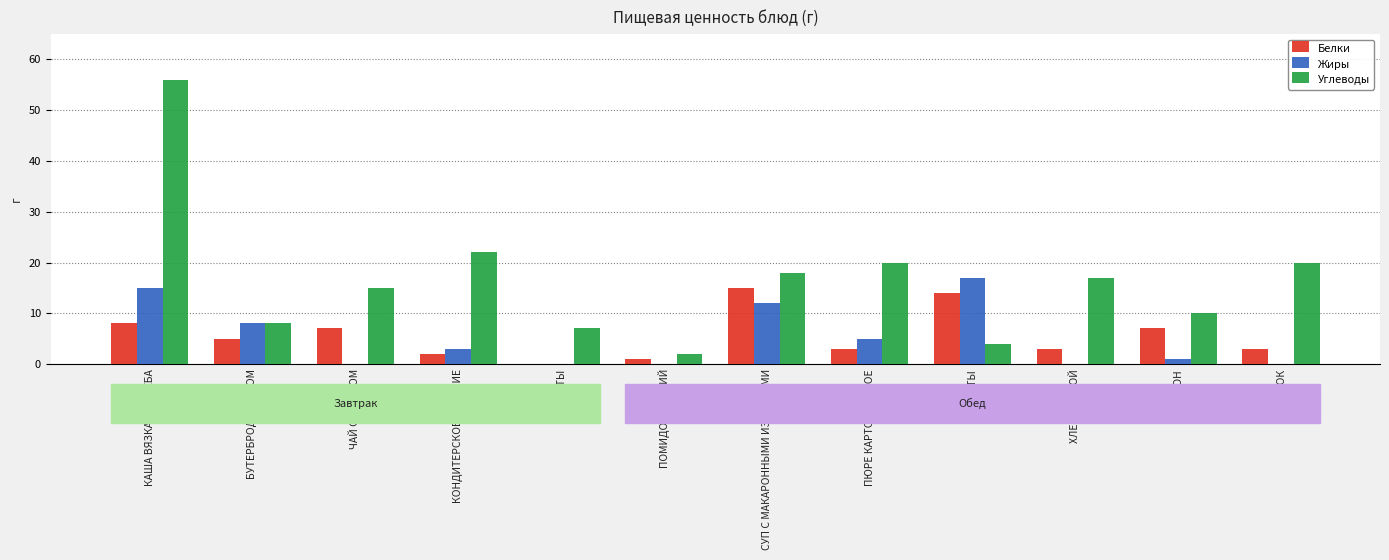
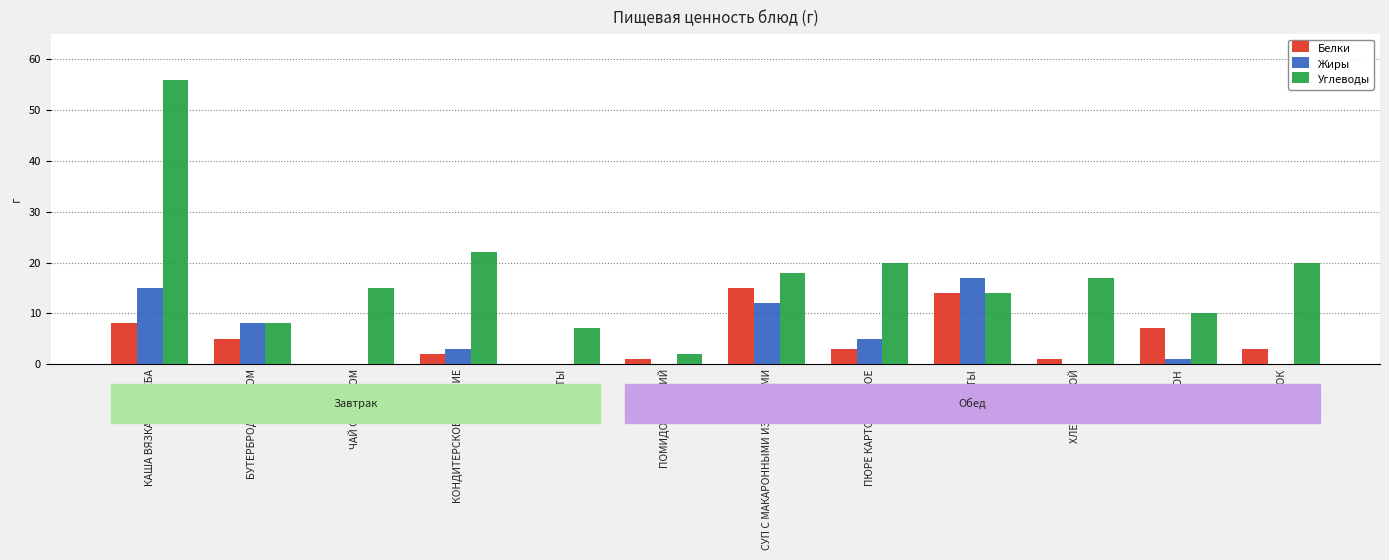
  {
    "Белки": {
      "КАША ВЯЗКАЯ ДРУЖБА": 8,
      "БУТЕРБРОД С СЫРОМ": 5,
-     "ЧАЙ С САХАРОМ": 7,
+     "ЧАЙ С САХАРОМ": 0,
      "КОНДИТЕРСКОЕ ИЗДЕЛИЕ": 2,
      "ФРУКТЫ": 0,
      "ПОМИДОР СВЕЖИЙ": 1,
      "СУП С МАКАРОННЫМИ ИЗДЕЛИЯМИ": 15,
      "ПЮРЕ КАРТОФЕЛЬНОЕ": 3,
      "КОТЛЕТЫ": 14,
-     "ХЛЕБ РЖАНОЙ": 3,
+     "ХЛЕБ РЖАНОЙ": 1,
      "БАТОН": 7,
      "СОК": 3
    },
    "Жиры": {
      "КАША ВЯЗКАЯ ДРУЖБА": 15,
      "БУТЕРБРОД С СЫРОМ": 8,
      "ЧАЙ С САХАРОМ": 0,
      "КОНДИТЕРСКОЕ ИЗДЕЛИЕ": 3,
      "ФРУКТЫ": 0,
      "ПОМИДОР СВЕЖИЙ": 0,
      "СУП С МАКАРОННЫМИ ИЗДЕЛИЯМИ": 12,
      "ПЮРЕ КАРТОФЕЛЬНОЕ": 5,
      "КОТЛЕТЫ": 17,
      "ХЛЕБ РЖАНОЙ": 0,
      "БАТОН": 1,
      "СОК": 0
    },
    "Углеводы": {
      "КАША ВЯЗКАЯ ДРУЖБА": 56,
      "БУТЕРБРОД С СЫРОМ": 8,
      "ЧАЙ С САХАРОМ": 15,
      "КОНДИТЕРСКОЕ ИЗДЕЛИЕ": 22,
      "ФРУКТЫ": 7,
      "ПОМИДОР СВЕЖИЙ": 2,
      "СУП С МАКАРОННЫМИ ИЗДЕЛИЯМИ": 18,
      "ПЮРЕ КАРТОФЕЛЬНОЕ": 20,
-     "КОТЛЕТЫ": 4,
+     "КОТЛЕТЫ": 14,
      "ХЛЕБ РЖАНОЙ": 17,
      "БАТОН": 10,
      "СОК": 20
    }
  }
